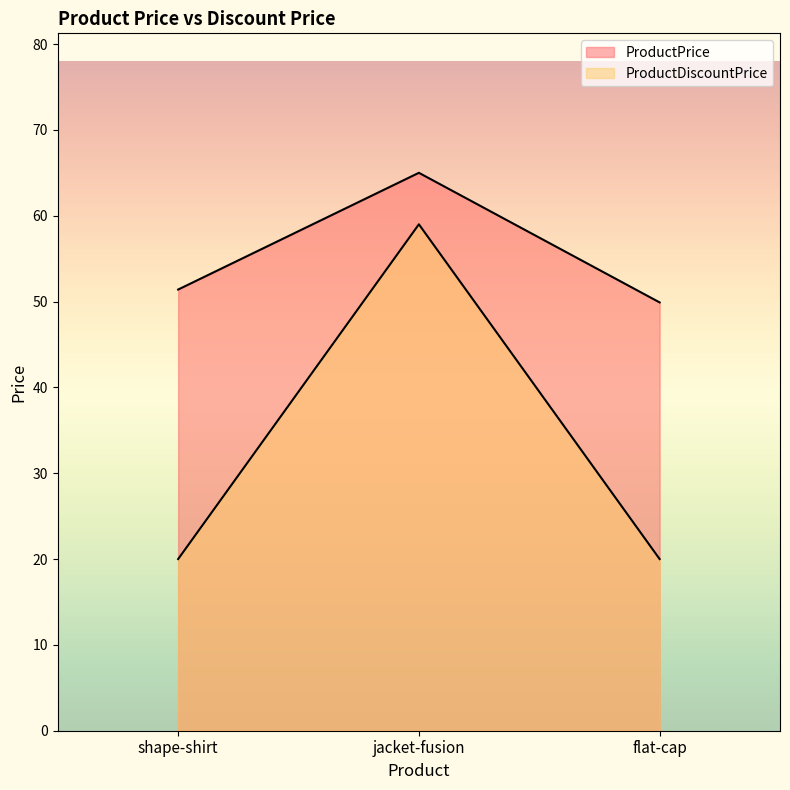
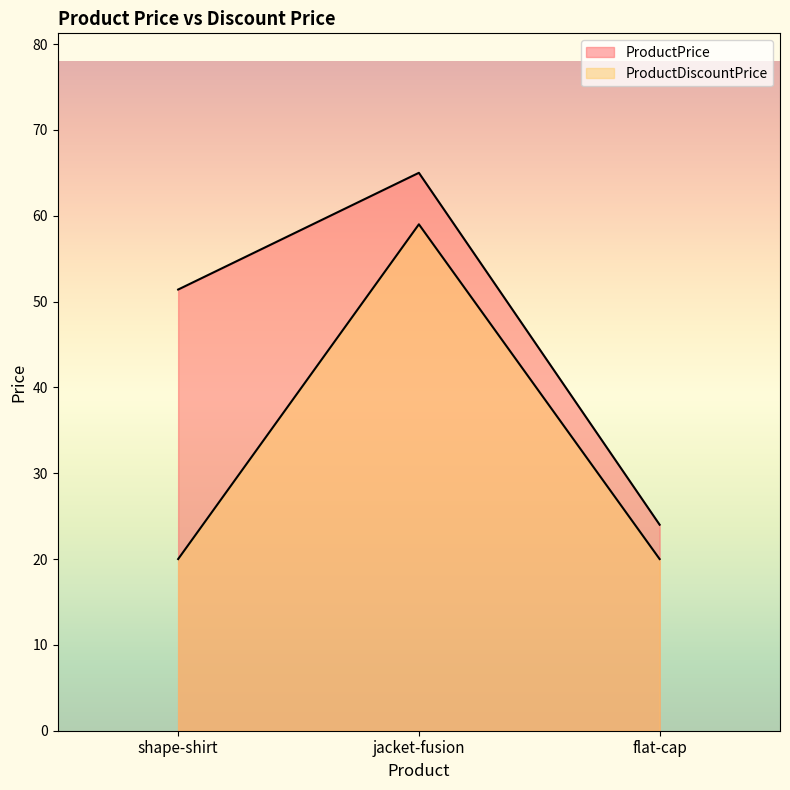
  {
    "ProductPrice": {
      "shape-shirt": 51,
      "jacket-fusion": 65,
-     "flat-cap": 50
+     "flat-cap": 24
    },
    "ProductDiscountPrice": {
      "shape-shirt": 20,
      "jacket-fusion": 59,
      "flat-cap": 20
    }
  }
